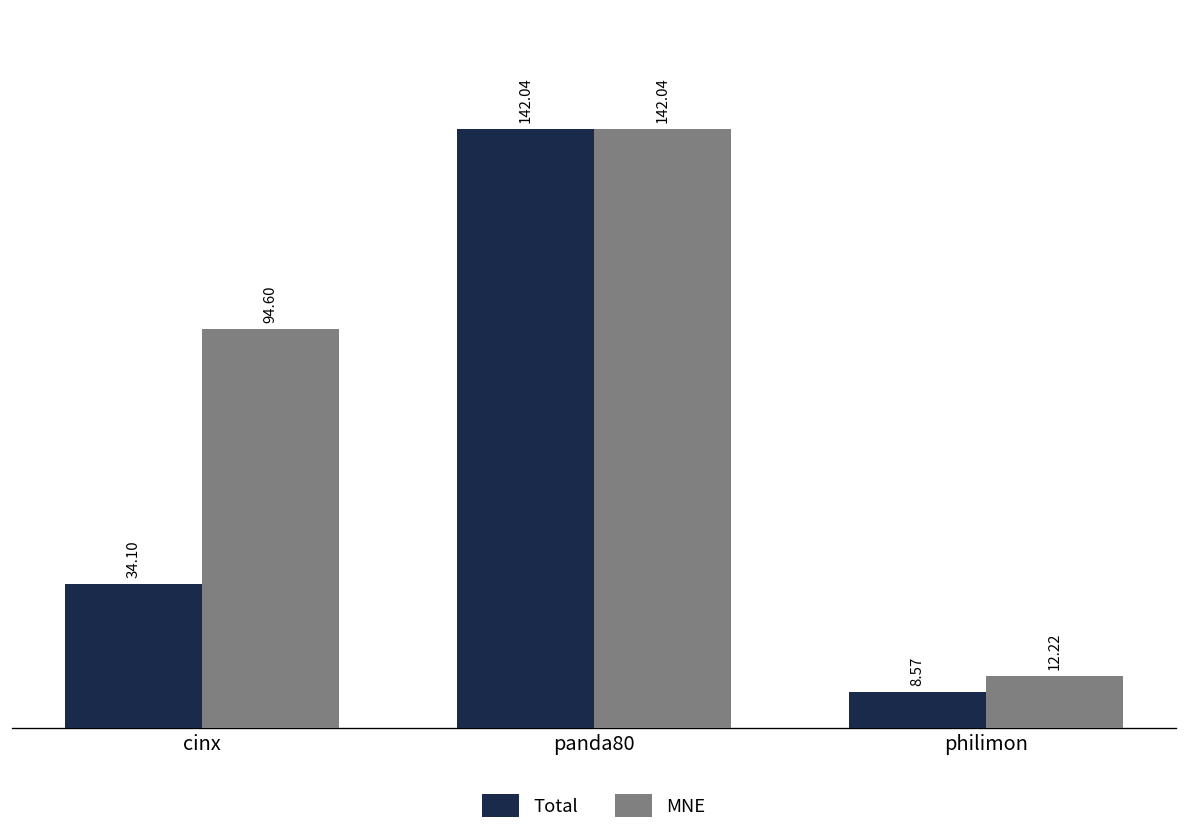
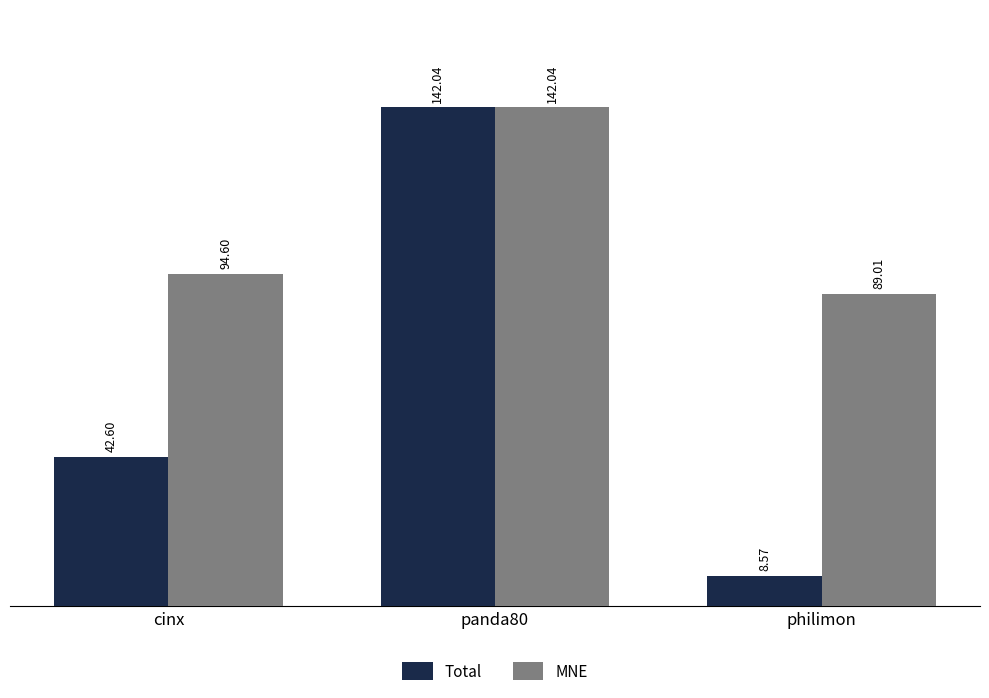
  {
    "Total": {
-     "cinx": 34.10,
+     "cinx": 42.60,
      "panda80": 142.04,
      "philimon": 8.57
    },
    "MNE": {
      "cinx": 94.60,
      "panda80": 142.04,
-     "philimon": 12.22
+     "philimon": 89.01
    }
  }
